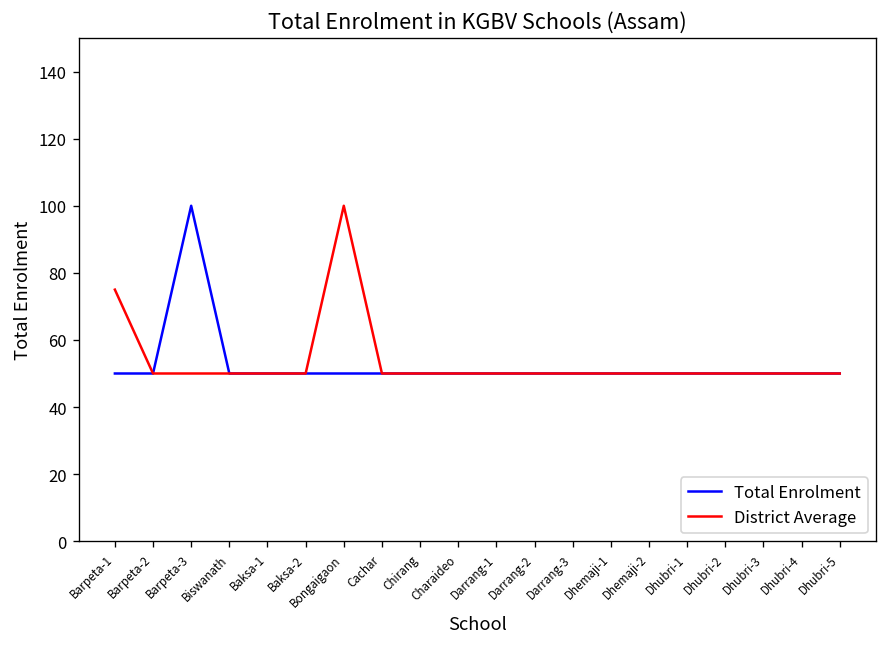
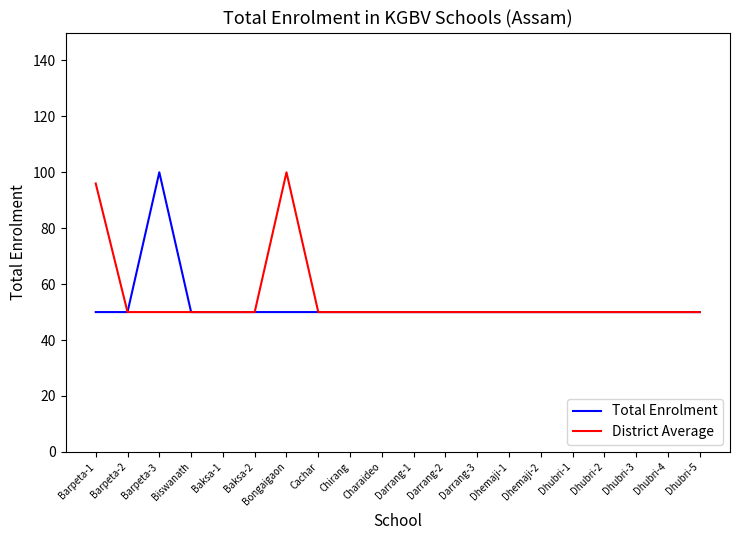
  {
    "Total Enrolment": {
      "Barpeta-1": 50,
      "Barpeta-3": 100,
      "Bongaigaon": 50
    },
    "District Average": {
-     "Barpeta-1": 75,
+     "Barpeta-1": 96,
      "Barpeta-3": 50,
      "Bongaigaon": 100
    }
  }
